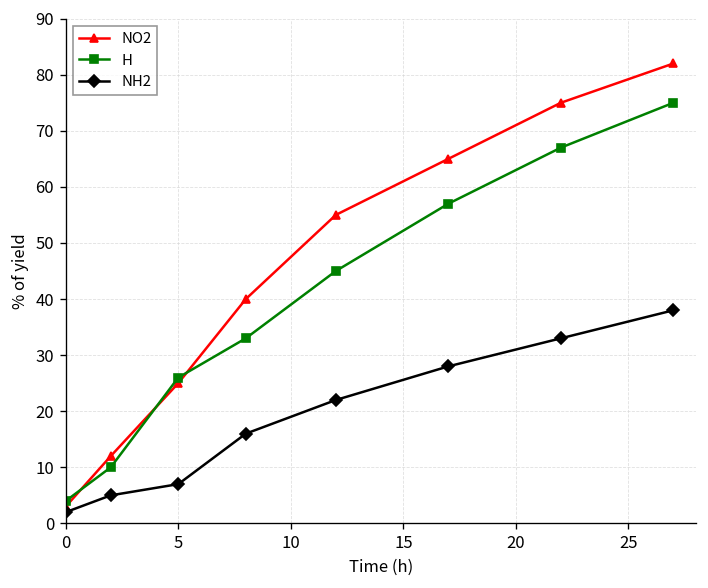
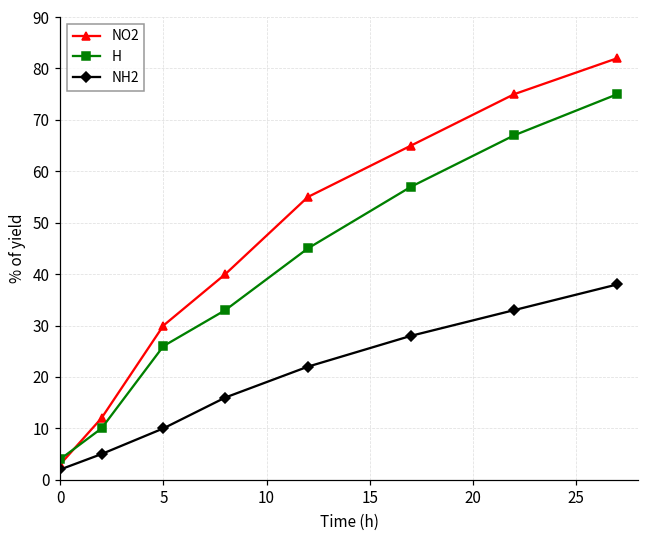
  {
    "NO2": {
      "0": 3,
-     "5": 25
+     "5": 30
    },
    "H": {
      "0": 4,
      "5": 26
    },
    "NH2": {
      "0": 2,
-     "5": 7
+     "5": 10
    }
  }
